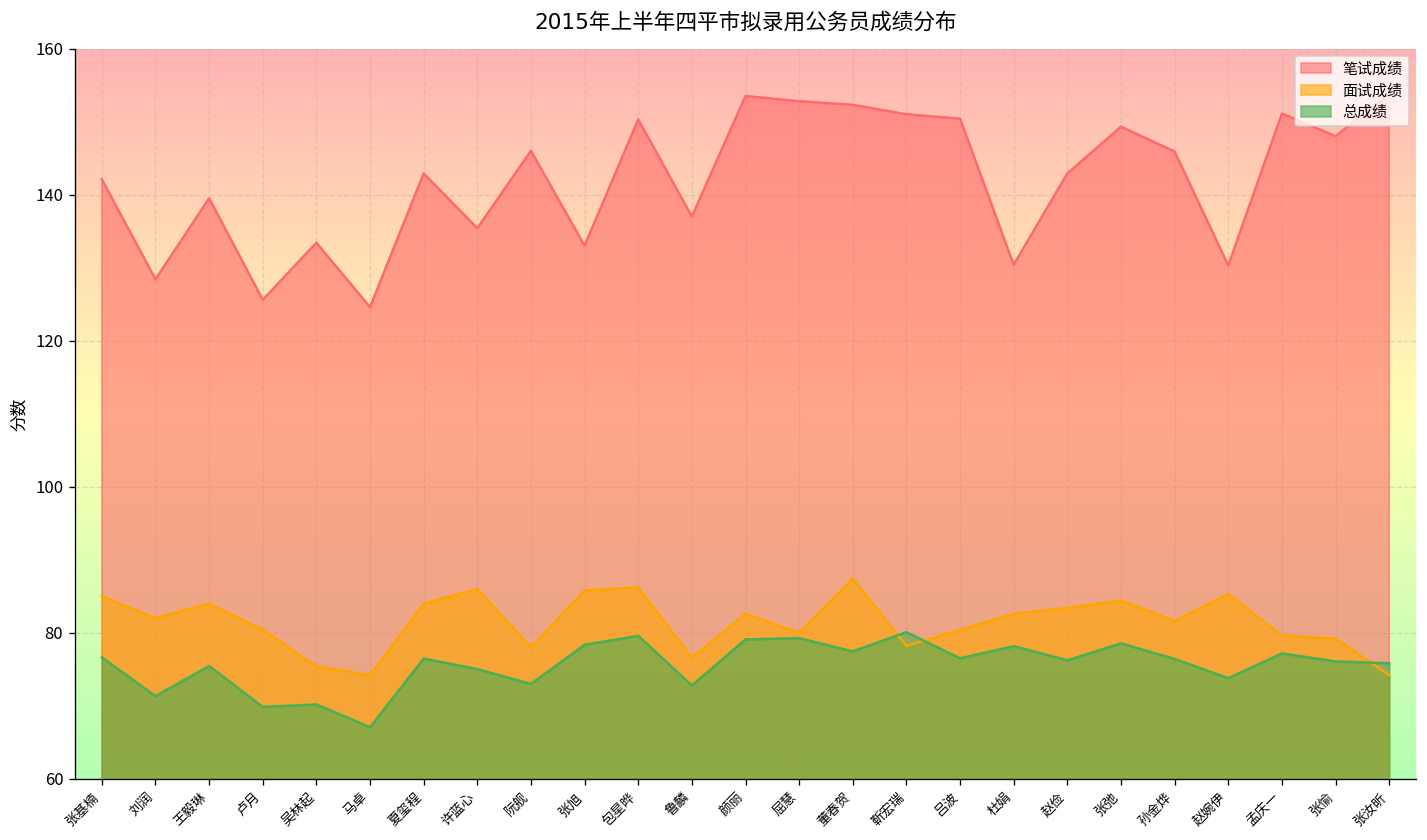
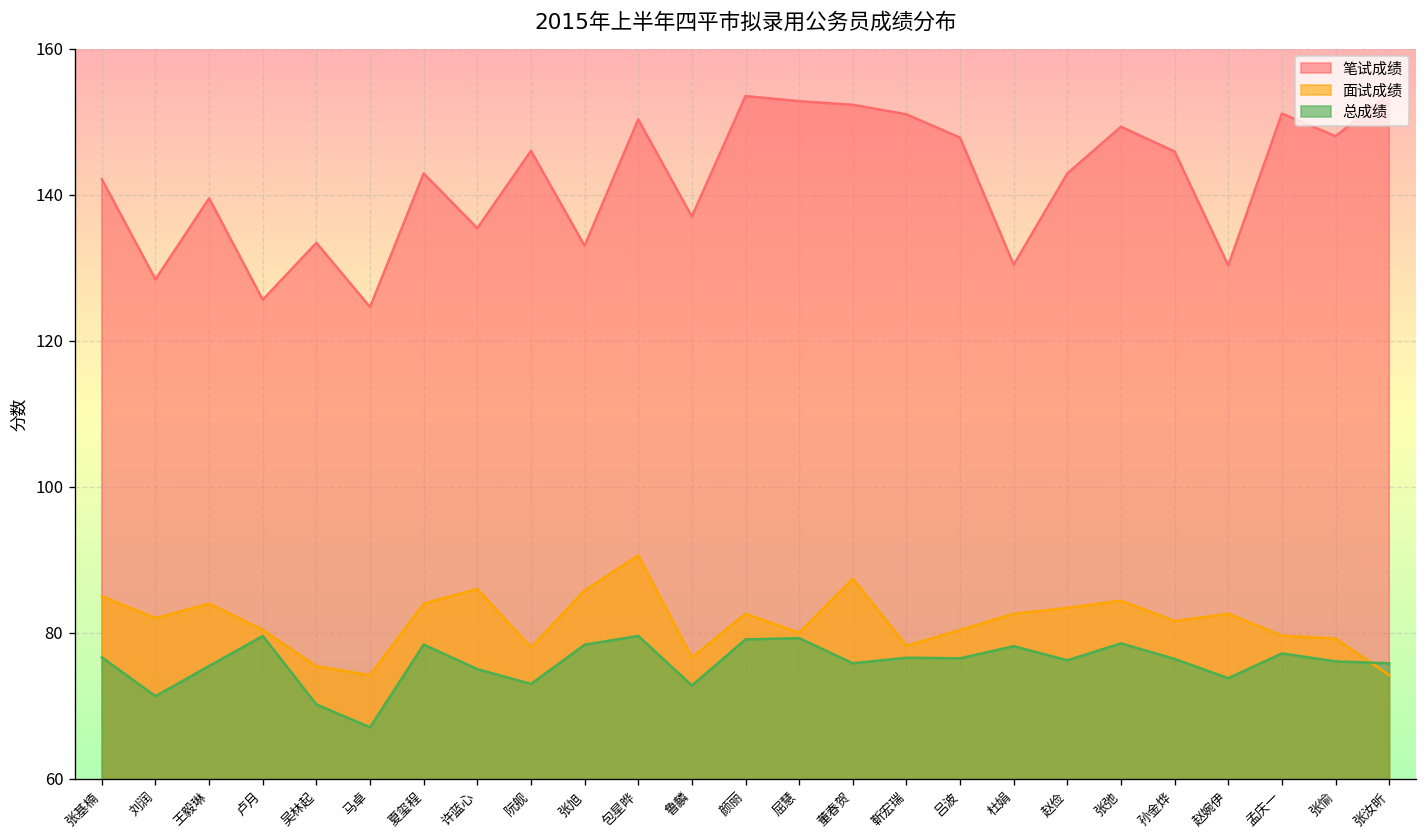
  {
    "笔试成绩": {
      "张基楠": 142,
      "刘润": 128,
      "王毅琳": 140,
      "卢月": 126,
      "吴林起": 133,
      "马卓": 125,
      "夏玺程": 143,
      "许蓝心": 135,
      "阮舰": 146,
      "张旭": 133,
      "包星晔": 150,
      "鲁麟": 137,
      "颜丽": 154,
      "屈慧": 153,
      "董春贺": 152,
      "靳宏瑞": 151,
-     "吕波": 150,
+     "吕波": 148,
      "杜娟": 130,
      "赵俭": 143,
      "张弛": 149,
      "孙金烨": 146,
      "赵婉伊": 130,
      "孟庆一": 151,
      "张愉": 148
    },
    "面试成绩": {
      "张基楠": 85,
      "刘润": 82,
      "王毅琳": 84,
      "卢月": 80,
      "吴林起": 75,
      "马卓": 74,
      "夏玺程": 84,
      "许蓝心": 86,
      "阮舰": 78,
      "张旭": 86,
-     "包星晔": 86,
+     "包星晔": 91,
      "鲁麟": 77,
      "颜丽": 83,
      "屈慧": 80,
      "董春贺": 87,
      "靳宏瑞": 78,
      "吕波": 80,
      "杜娟": 83,
      "赵俭": 83,
      "张弛": 84,
      "孙金烨": 82,
-     "赵婉伊": 85,
+     "赵婉伊": 83,
      "孟庆一": 80,
      "张愉": 79,
      "张汝昕": 74
    },
    "总成绩": {
      "张基楠": 77,
      "刘润": 71,
      "王毅琳": 75,
-     "卢月": 70,
+     "卢月": 80,
      "吴林起": 70,
      "马卓": 67,
-     "夏玺程": 76,
+     "夏玺程": 78,
      "许蓝心": 75,
      "阮舰": 73,
      "张旭": 78,
      "包星晔": 80,
      "鲁麟": 73,
      "颜丽": 79,
      "屈慧": 79,
-     "董春贺": 77,
-     "靳宏瑞": 80,
+     "董春贺": 76,
+     "靳宏瑞": 77,
      "吕波": 77,
      "杜娟": 78,
      "赵俭": 76,
      "张弛": 79,
      "孙金烨": 76,
      "赵婉伊": 74,
      "孟庆一": 77,
      "张愉": 76,
      "张汝昕": 76
    }
  }
